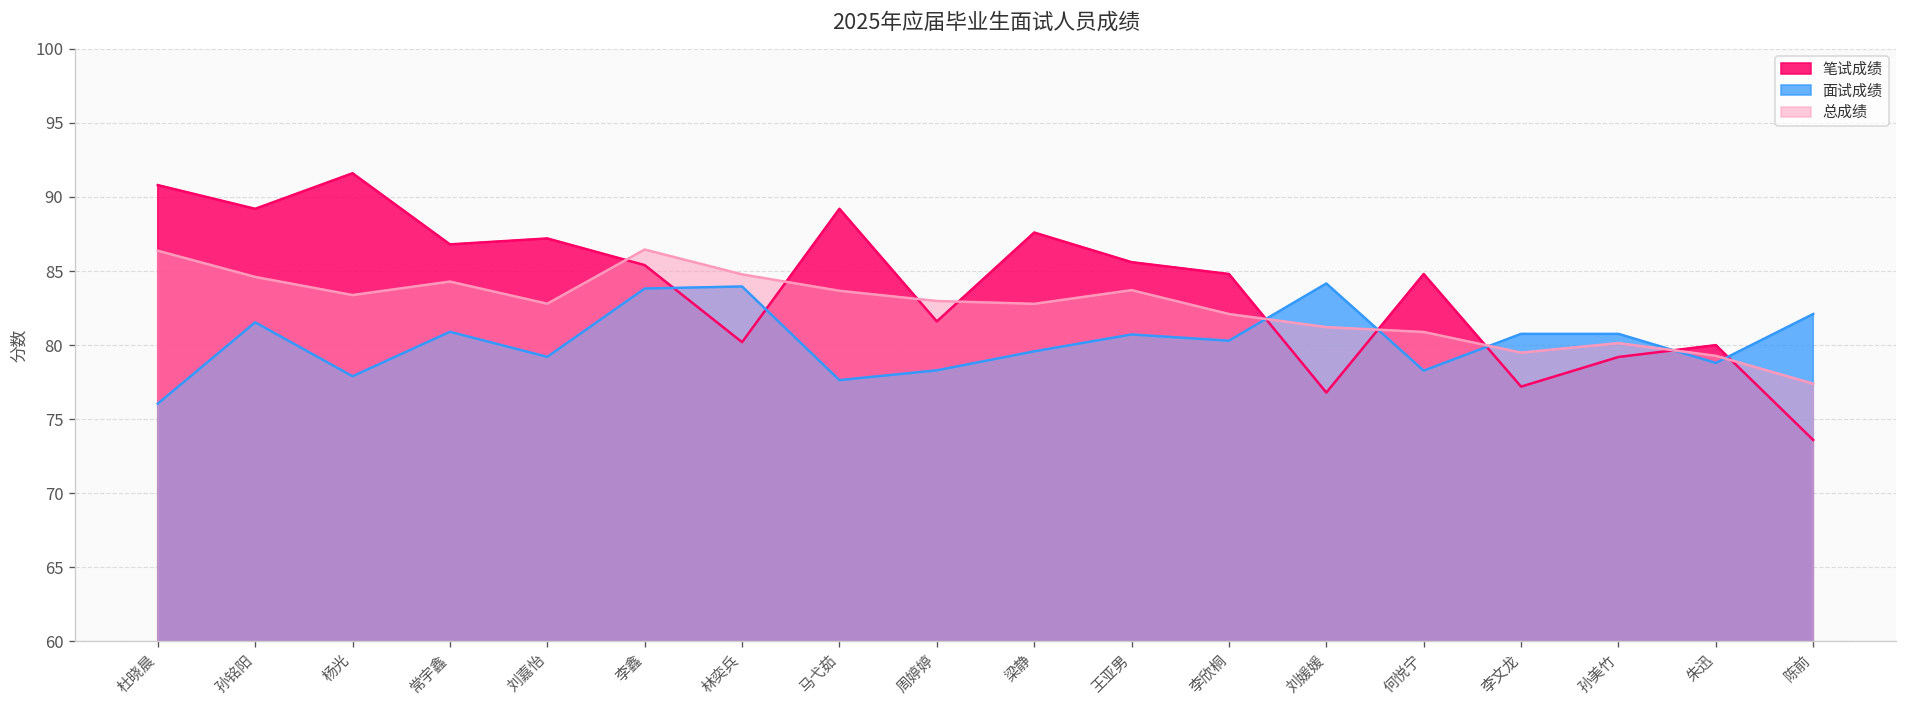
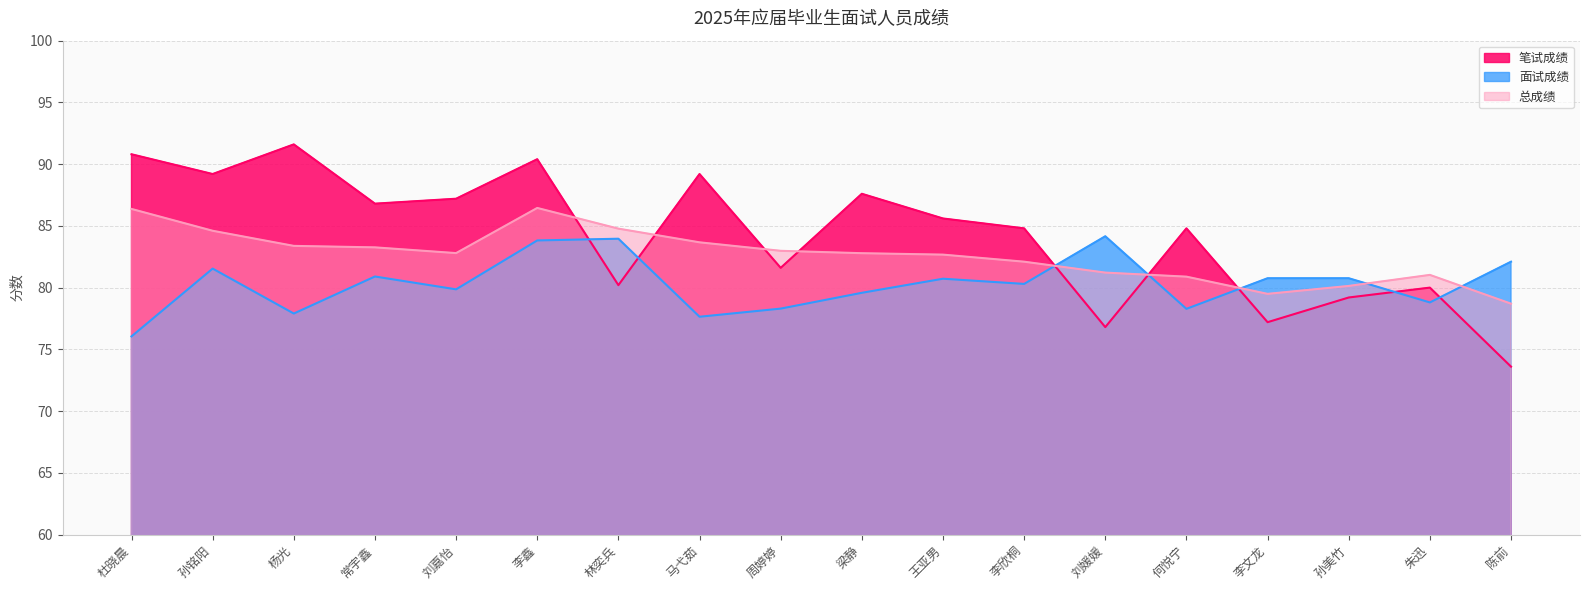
  {
    "笔试成绩": {
      "杜晓晨": 90.8,
      "孙铭阳": 89.2,
      "杨光": 91.6,
      "常宇鑫": 86.8,
      "刘嘉怡": 87.2,
-     "李鑫": 85.4,
+     "李鑫": 90.4,
      "林奕兵": 80.2,
      "马弋茹": 89.2,
      "周婷婷": 81.6,
      "梁静": 87.6,
      "王亚男": 85.6,
      "李欣桐": 84.8,
      "刘媛媛": 76.8,
      "何悦宁": 84.8,
      "李文龙": 77.2,
      "孙美竹": 79.2,
      "朱迅": 80.0,
      "陈前": 73.6
    },
    "面试成绩": {
      "杜晓晨": 76.1,
      "孙铭阳": 81.5,
      "杨光": 77.9,
      "常宇鑫": 80.9,
-     "刘嘉怡": 79.2,
+     "刘嘉怡": 79.9,
      "李鑫": 83.8,
      "林奕兵": 84.0,
      "马弋茹": 77.6,
      "周婷婷": 78.3,
      "梁静": 79.6,
      "王亚男": 80.7,
      "李欣桐": 80.3,
      "刘媛媛": 84.2,
      "何悦宁": 78.3,
      "李文龙": 80.8,
      "孙美竹": 80.8,
      "朱迅": 78.8,
      "陈前": 82.1
    },
    "总成绩": {
      "杜晓晨": 86.4,
      "孙铭阳": 84.6,
      "杨光": 83.4,
-     "常宇鑫": 84.3,
+     "常宇鑫": 83.3,
      "刘嘉怡": 82.8,
      "李鑫": 86.5,
      "林奕兵": 84.8,
      "马弋茹": 83.7,
      "周婷婷": 83.0,
      "梁静": 82.8,
-     "王亚男": 83.7,
+     "王亚男": 82.7,
      "李欣桐": 82.1,
      "刘媛媛": 81.2,
      "何悦宁": 80.9,
      "李文龙": 79.5,
      "孙美竹": 80.1,
-     "朱迅": 79.3,
-     "陈前": 77.4
+     "朱迅": 81.0,
+     "陈前": 78.7
    }
  }
